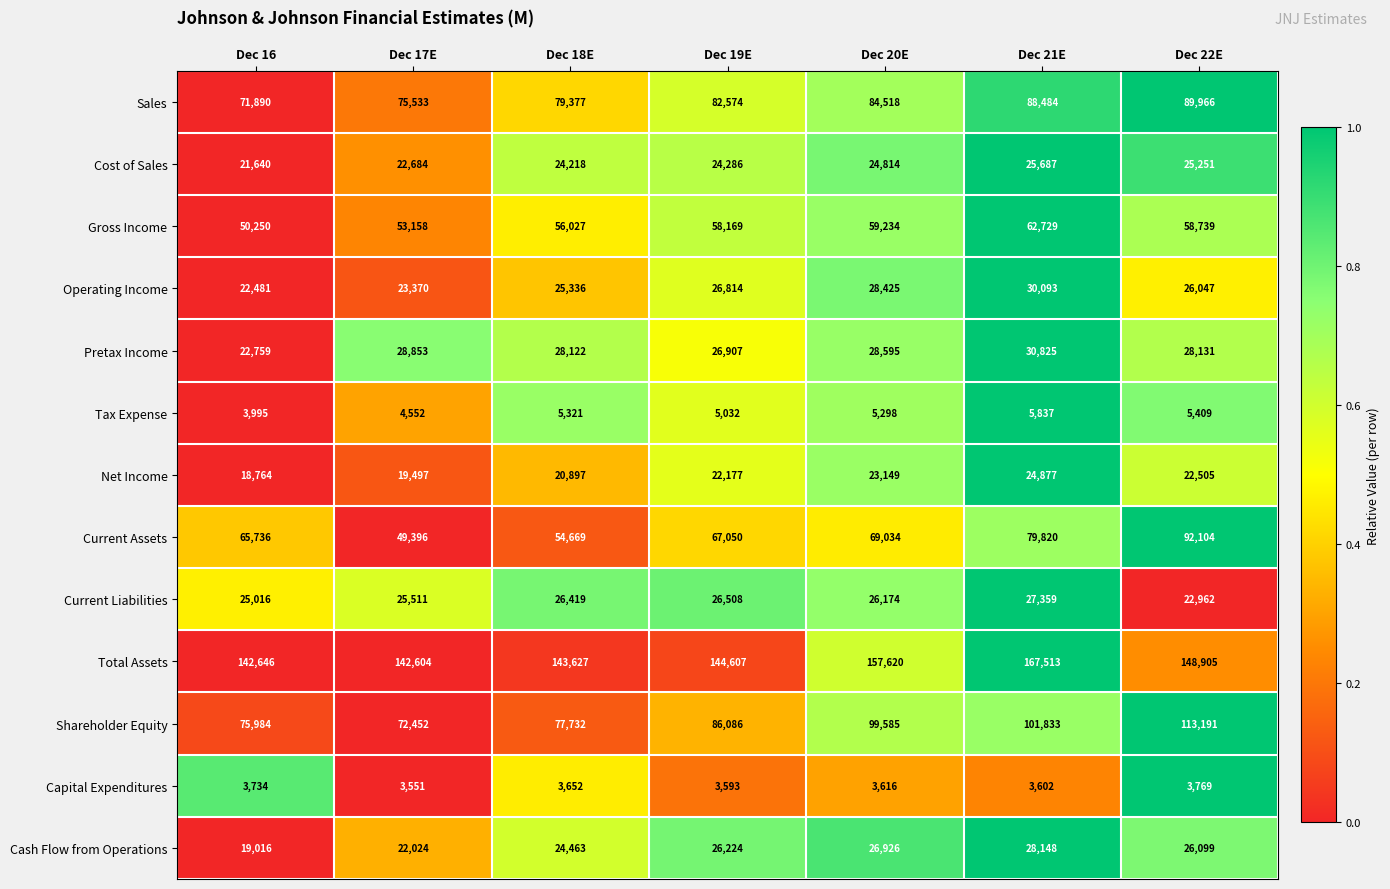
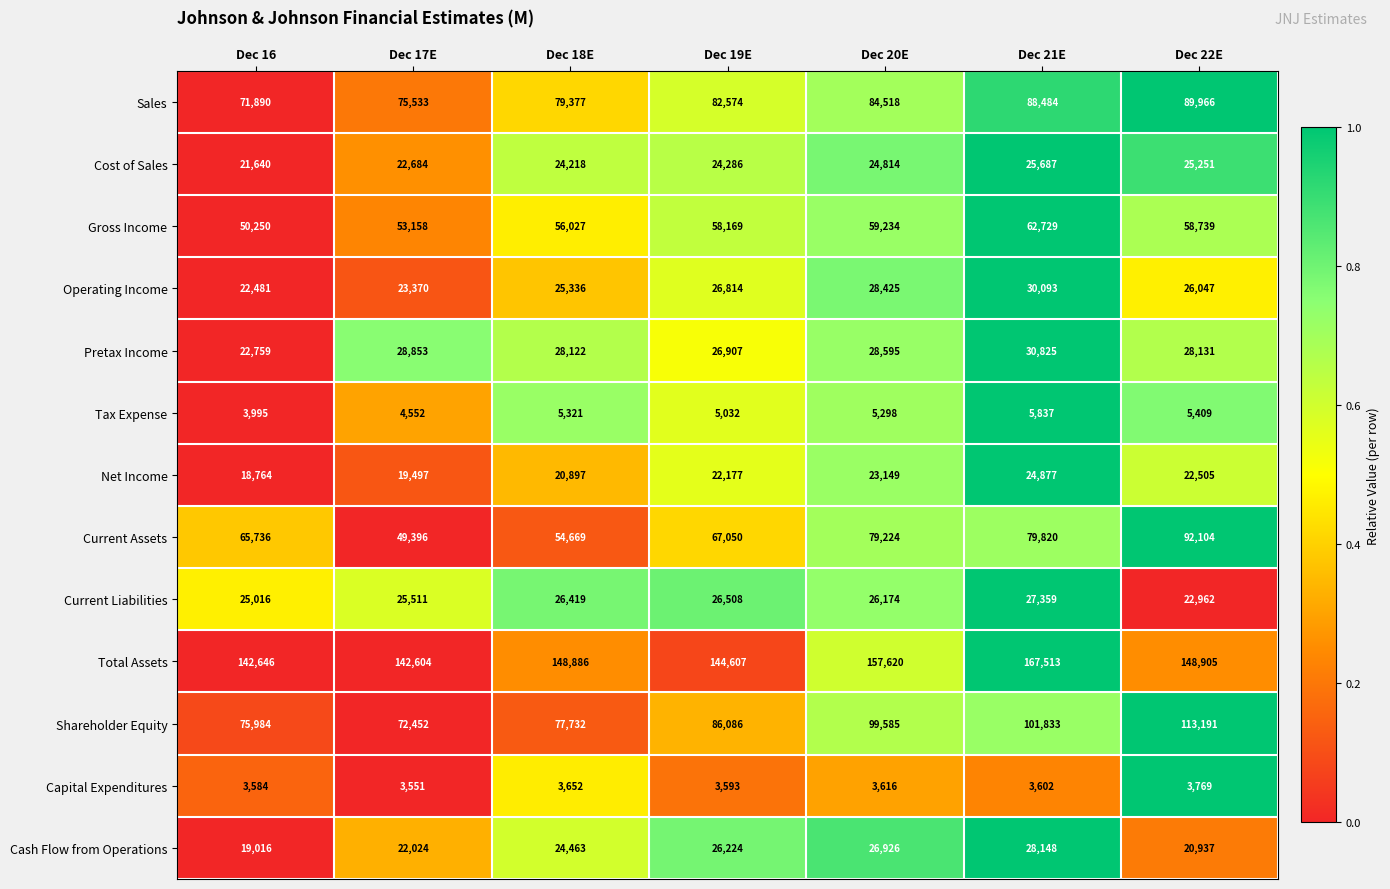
  {
    "Sales": {
      "Dec 16": "71,890",
      "Dec 17E": "75,533",
      "Dec 18E": "79,377",
      "Dec 19E": "82,574",
      "Dec 20E": "84,518",
      "Dec 21E": "88,484",
      "Dec 22E": "89,966"
    },
    "Cost of Sales": {
      "Dec 16": "21,640",
      "Dec 17E": "22,684",
      "Dec 18E": "24,218",
      "Dec 19E": "24,286",
      "Dec 20E": "24,814",
      "Dec 21E": "25,687",
      "Dec 22E": "25,251"
    },
    "Gross Income": {
      "Dec 16": "50,250",
      "Dec 17E": "53,158",
      "Dec 18E": "56,027",
      "Dec 19E": "58,169",
      "Dec 20E": "59,234",
      "Dec 21E": "62,729",
      "Dec 22E": "58,739"
    },
    "Operating Income": {
      "Dec 16": "22,481",
      "Dec 17E": "23,370",
      "Dec 18E": "25,336",
      "Dec 19E": "26,814",
      "Dec 20E": "28,425",
      "Dec 21E": "30,093",
      "Dec 22E": "26,047"
    },
    "Pretax Income": {
      "Dec 16": "22,759",
      "Dec 17E": "28,853",
      "Dec 18E": "28,122",
      "Dec 19E": "26,907",
      "Dec 20E": "28,595",
      "Dec 21E": "30,825",
      "Dec 22E": "28,131"
    },
    "Tax Expense": {
      "Dec 16": "3,995",
      "Dec 17E": "4,552",
      "Dec 18E": "5,321",
      "Dec 19E": "5,032",
      "Dec 20E": "5,298",
      "Dec 21E": "5,837",
      "Dec 22E": "5,409"
    },
    "Net Income": {
      "Dec 16": "18,764",
      "Dec 17E": "19,497",
      "Dec 18E": "20,897",
      "Dec 19E": "22,177",
      "Dec 20E": "23,149",
      "Dec 21E": "24,877",
      "Dec 22E": "22,505"
    },
    "Current Assets": {
      "Dec 16": "65,736",
      "Dec 17E": "49,396",
      "Dec 18E": "54,669",
      "Dec 19E": "67,050",
-     "Dec 20E": "69,034",
+     "Dec 20E": "79,224",
      "Dec 21E": "79,820",
      "Dec 22E": "92,104"
    },
    "Current Liabilities": {
      "Dec 16": "25,016",
      "Dec 17E": "25,511",
      "Dec 18E": "26,419",
      "Dec 19E": "26,508",
      "Dec 20E": "26,174",
      "Dec 21E": "27,359",
      "Dec 22E": "22,962"
    },
    "Total Assets": {
      "Dec 16": "142,646",
      "Dec 17E": "142,604",
-     "Dec 18E": "143,627",
+     "Dec 18E": "148,886",
      "Dec 19E": "144,607",
      "Dec 20E": "157,620",
      "Dec 21E": "167,513",
      "Dec 22E": "148,905"
    },
    "Shareholder Equity": {
      "Dec 16": "75,984",
      "Dec 17E": "72,452",
      "Dec 18E": "77,732",
      "Dec 19E": "86,086",
      "Dec 20E": "99,585",
      "Dec 21E": "101,833",
      "Dec 22E": "113,191"
    },
    "Capital Expenditures": {
-     "Dec 16": "3,734",
+     "Dec 16": "3,584",
      "Dec 17E": "3,551",
      "Dec 18E": "3,652",
      "Dec 19E": "3,593",
      "Dec 20E": "3,616",
      "Dec 21E": "3,602",
      "Dec 22E": "3,769"
    },
    "Cash Flow from Operations": {
      "Dec 16": "19,016",
      "Dec 17E": "22,024",
      "Dec 18E": "24,463",
      "Dec 19E": "26,224",
      "Dec 20E": "26,926",
      "Dec 21E": "28,148",
-     "Dec 22E": "26,099"
+     "Dec 22E": "20,937"
    }
  }
